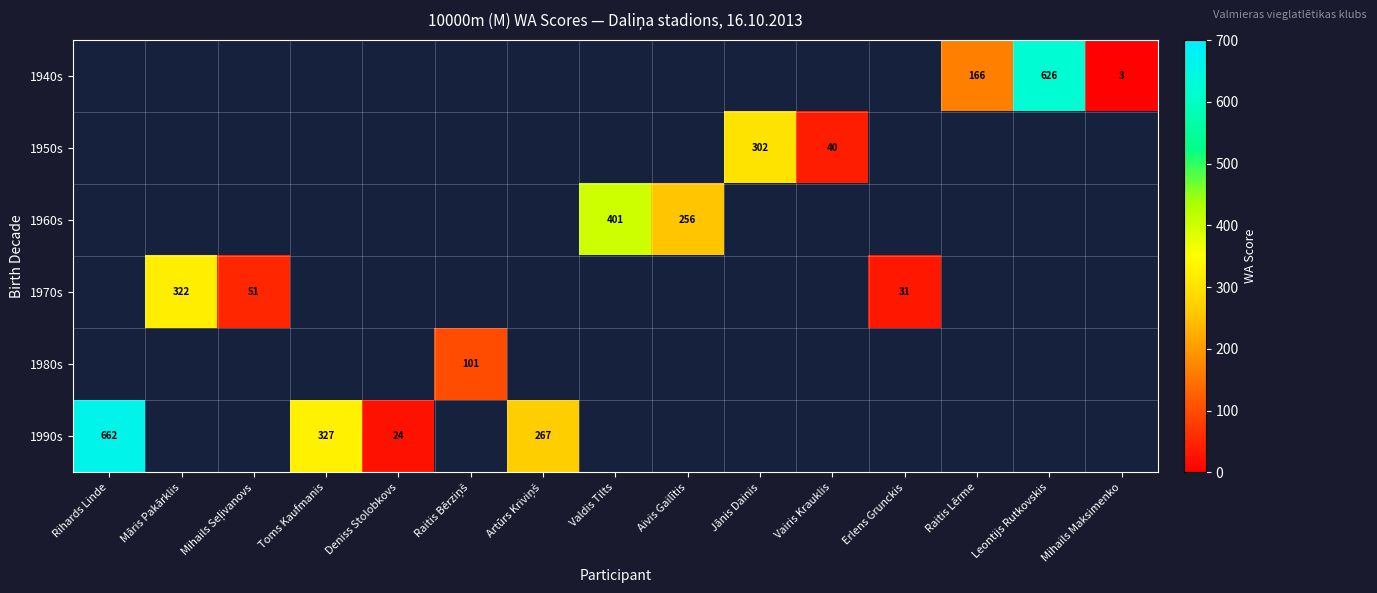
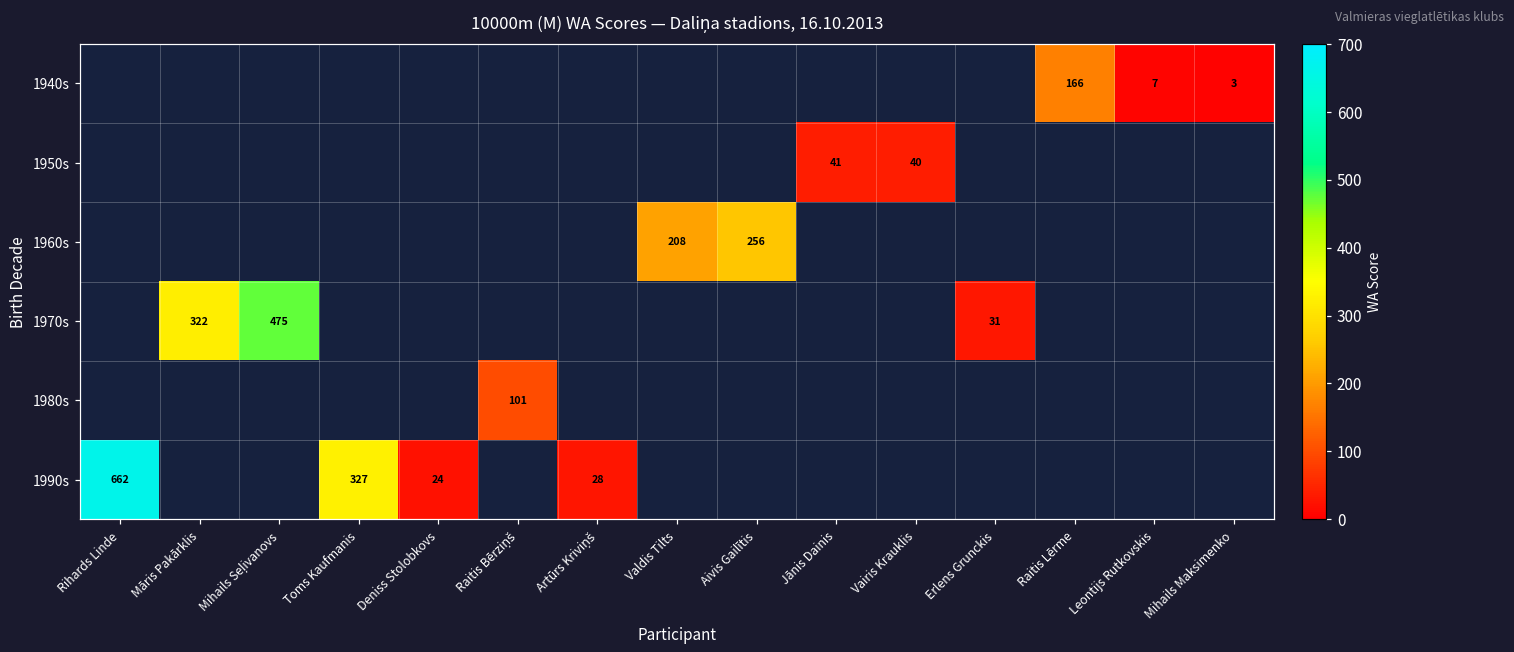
  {
    "1940s": {
      "Raitis Lērme": 166,
-     "Leontijs Rutkovskis": 626,
+     "Leontijs Rutkovskis": 7,
      "Mihails Maksimenko": 3
    },
    "1950s": {
-     "Jānis Dainis": 302,
+     "Jānis Dainis": 41,
      "Vairis Krauklis": 40
    },
    "1960s": {
-     "Valdis Tilts": 401,
+     "Valdis Tilts": 208,
      "Aivis Gailītis": 256
    },
    "1970s": {
      "Māris Pakārklis": 322,
-     "Mihails Seļivanovs": 51,
+     "Mihails Seļivanovs": 475,
      "Erlens Grunckis": 31
    },
    "1980s": {
      "Raitis Bērziņš": 101
    },
    "1990s": {
      "Rihards Linde": 662,
      "Toms Kaufmanis": 327,
      "Deniss Stolobkovs": 24,
-     "Artūrs Kriviņš": 267
+     "Artūrs Kriviņš": 28
    }
  }
